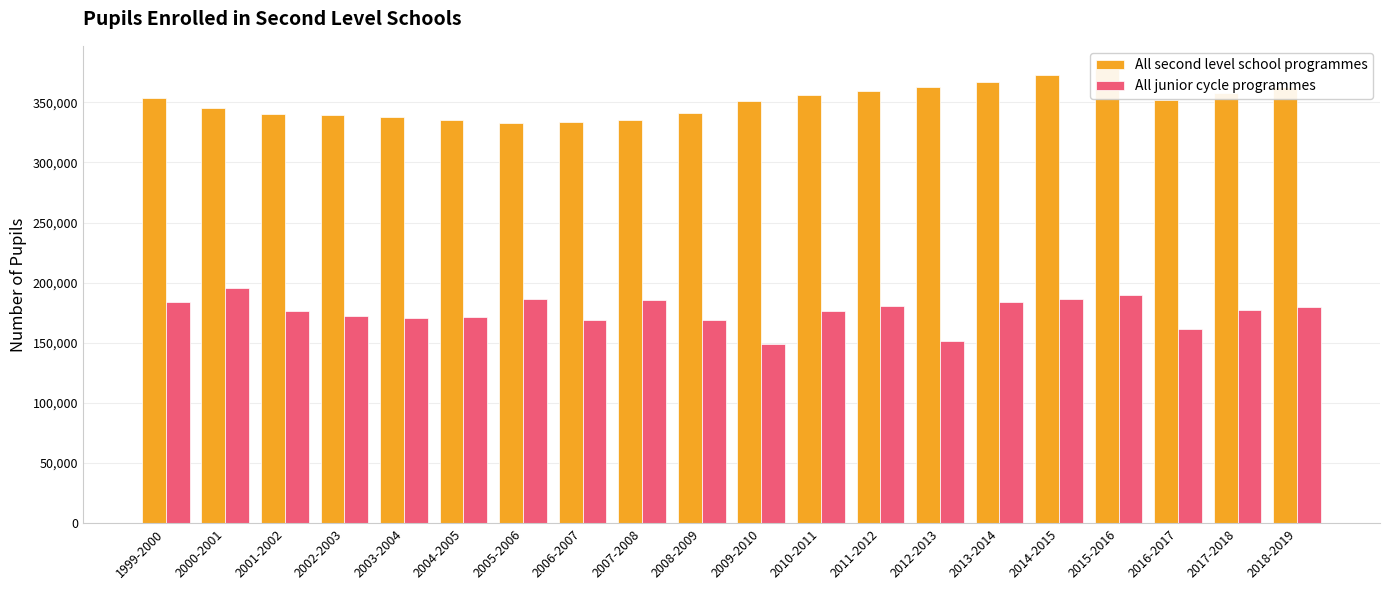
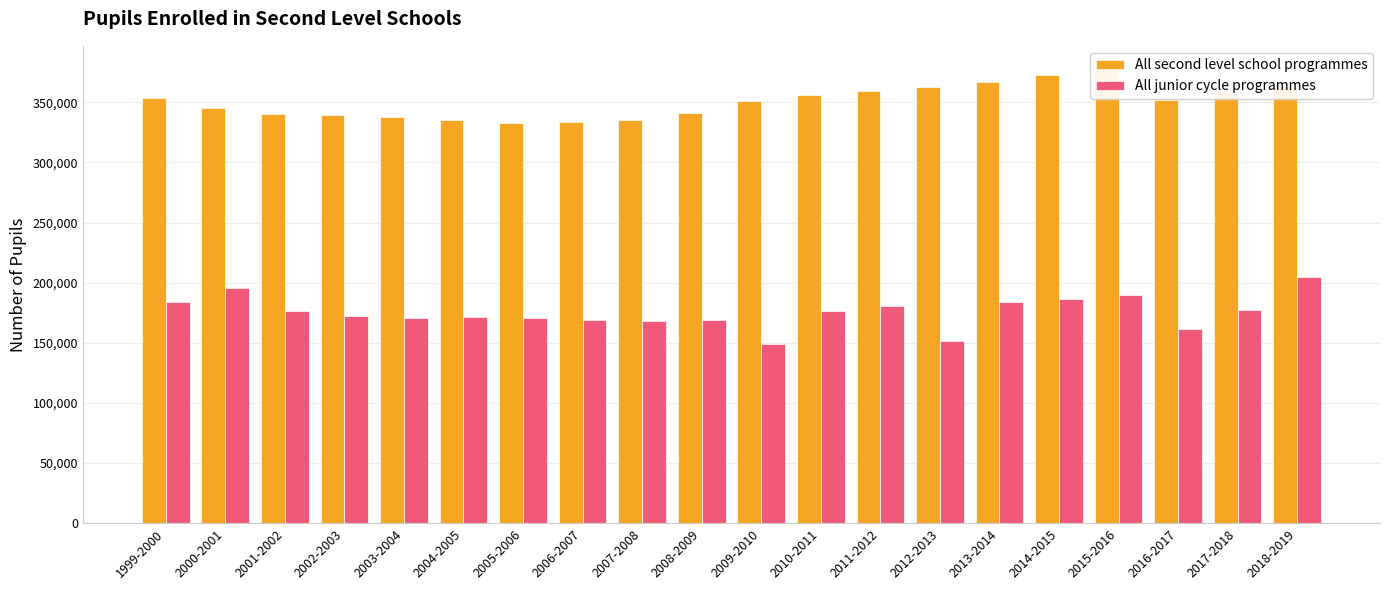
  {
    "All second level school programmes": {
      "1999-2000": "354,000",
      "2000-2001": "345,000",
      "2001-2002": "340,000",
      "2002-2003": "339,000",
      "2003-2004": "338,000",
      "2004-2005": "335,000",
      "2005-2006": "332,000",
      "2006-2007": "334,000",
      "2007-2008": "335,000",
      "2008-2009": "341,000",
      "2009-2010": "351,000",
      "2010-2011": "356,000",
      "2011-2012": "359,000",
      "2012-2013": "363,000",
      "2013-2014": "367,000",
      "2014-2015": "372,000",
      "2016-2017": "352,000"
    },
    "All junior cycle programmes": {
      "1999-2000": "184,000",
      "2000-2001": "195,000",
      "2001-2002": "176,000",
      "2002-2003": "173,000",
      "2003-2004": "171,000",
      "2004-2005": "171,000",
-     "2005-2006": "187,000",
+     "2005-2006": "171,000",
      "2006-2007": "169,000",
-     "2007-2008": "186,000",
+     "2007-2008": "168,000",
      "2008-2009": "169,000",
      "2009-2010": "149,000",
      "2010-2011": "177,000",
      "2011-2012": "180,000",
      "2012-2013": "151,000",
      "2013-2014": "184,000",
      "2014-2015": "187,000",
      "2015-2016": "189,000",
      "2016-2017": "161,000",
      "2017-2018": "177,000",
-     "2018-2019": "180,000"
+     "2018-2019": "205,000"
    }
  }
